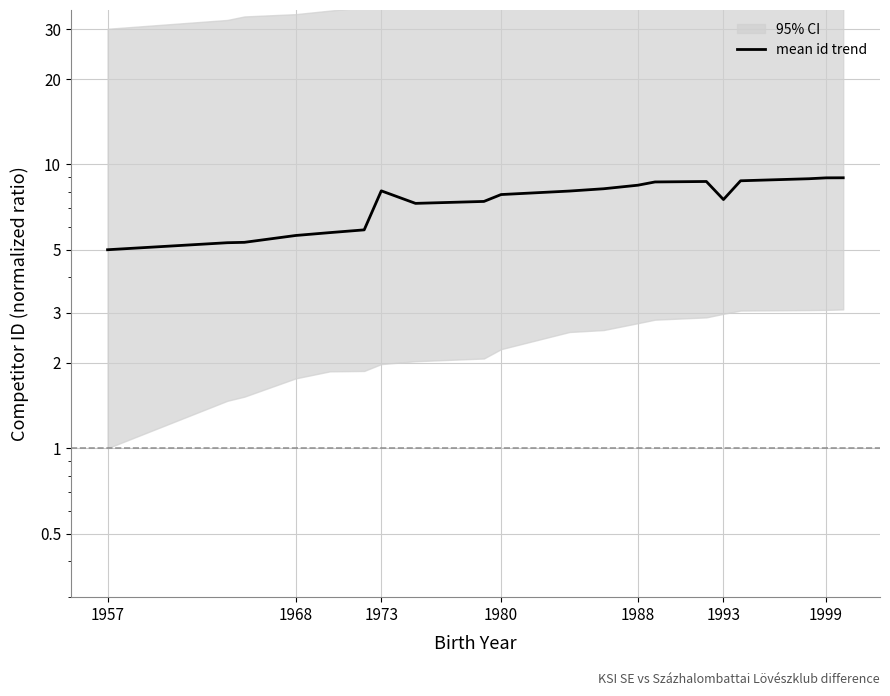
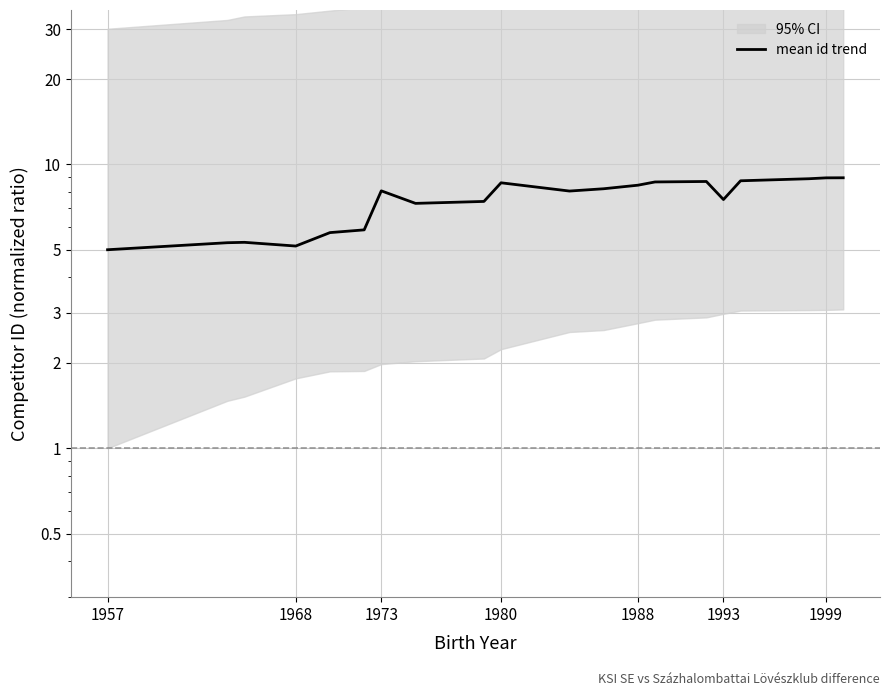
  {
    "mean id trend": {
      "1957": 5.0,
-     "1968": 5.6,
+     "1968": 5.2,
      "1973": 8.1,
-     "1980": 7.8,
+     "1980": 8.6,
      "1988": 8.4,
      "1993": 7.5,
      "1999": 9.0
    }
  }
